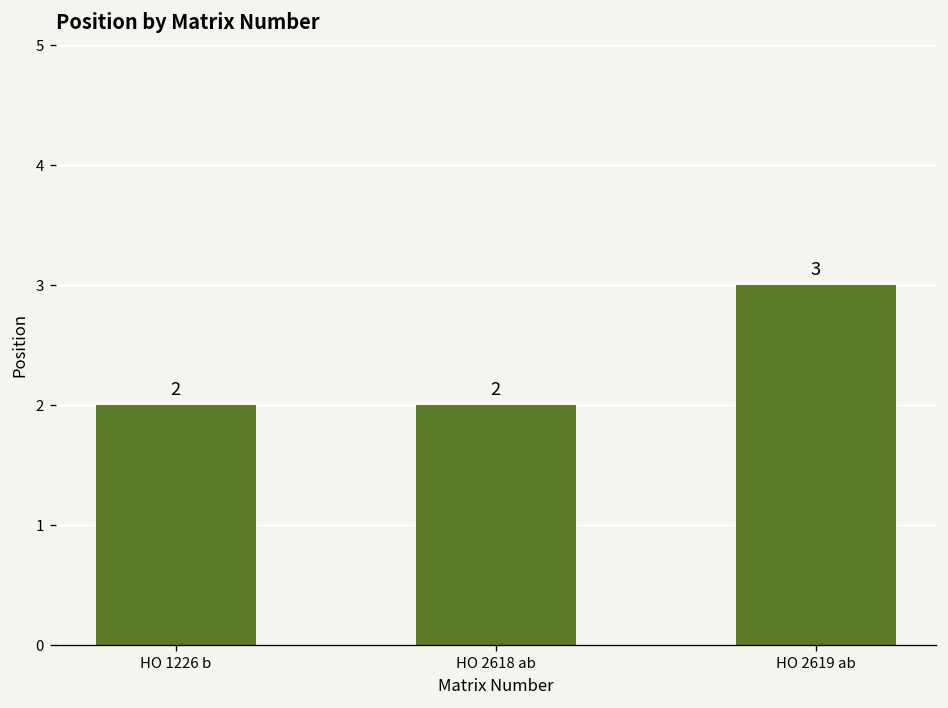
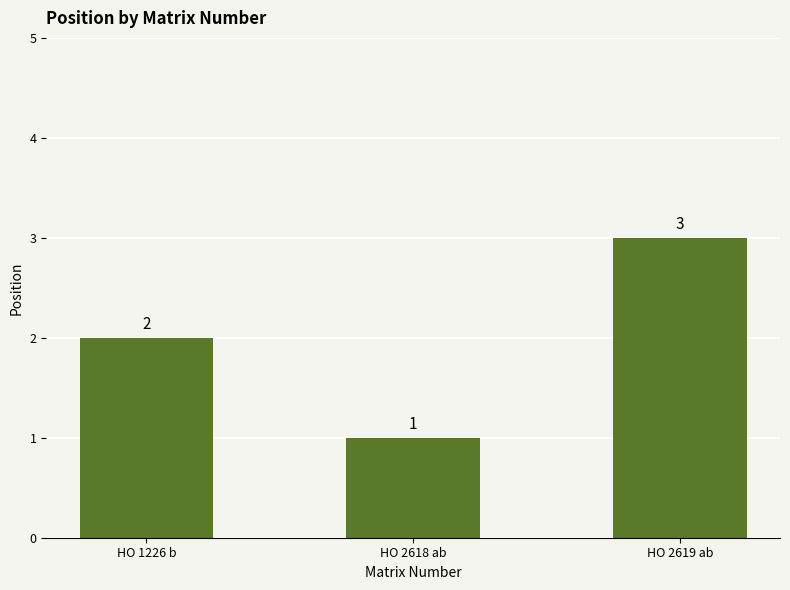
  {
    "HO 1226 b": 2,
-   "HO 2618 ab": 2,
+   "HO 2618 ab": 1,
    "HO 2619 ab": 3
  }
